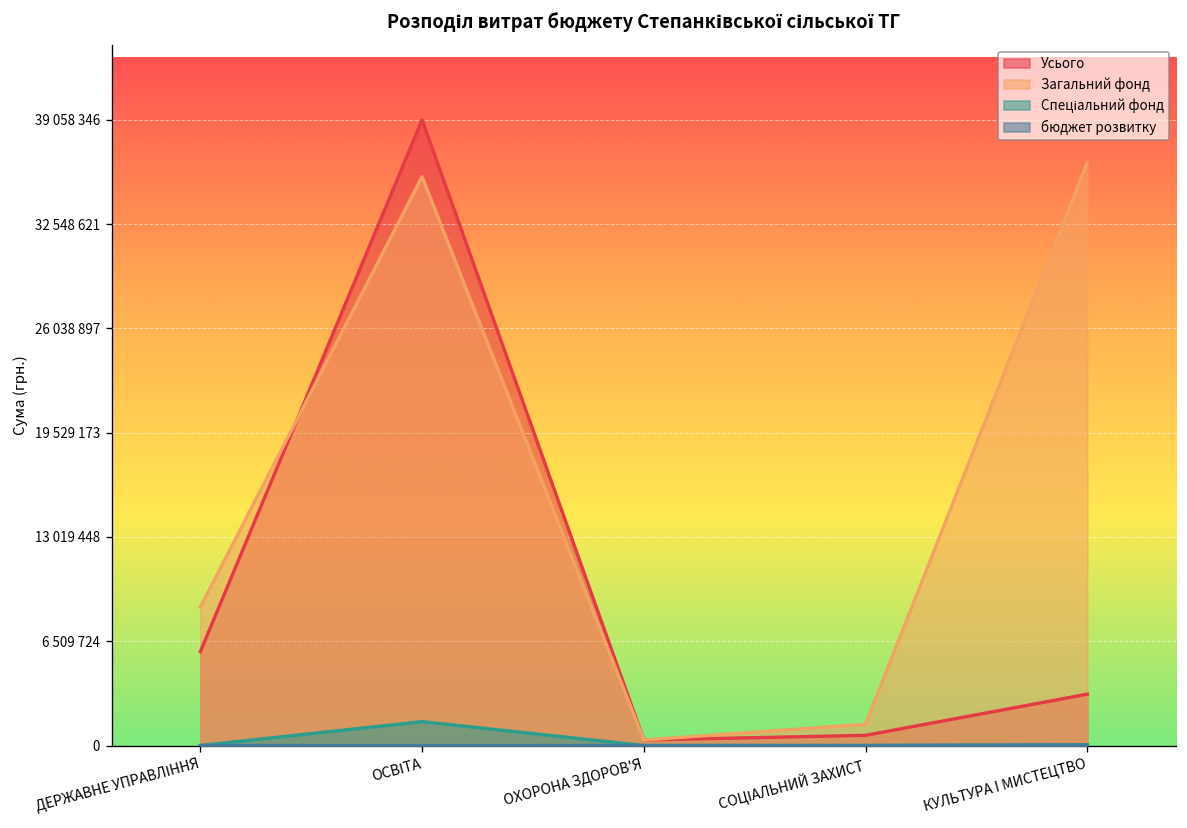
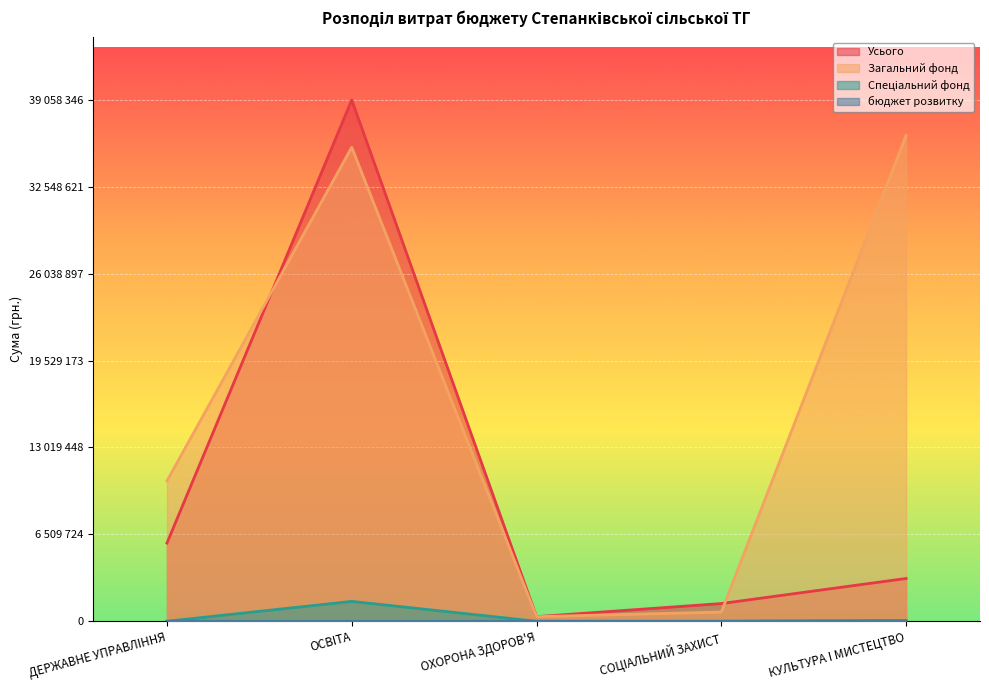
  {
    "Усього": {
      "ДЕРЖАВНЕ УПРАВЛІННЯ": 5900000,
      "ОСВІТА": 39100000,
-     "СОЦІАЛЬНИЙ ЗАХИСТ": 600000,
+     "СОЦІАЛЬНИЙ ЗАХИСТ": 1300000,
      "КУЛЬТУРА I МИСТЕЦТВО": 3200000
    },
    "Загальний фонд": {
-     "ДЕРЖАВНЕ УПРАВЛІННЯ": 8600000,
+     "ДЕРЖАВНЕ УПРАВЛІННЯ": 10500000,
      "ОСВІТА": 35500000,
-     "СОЦІАЛЬНИЙ ЗАХИСТ": 1300000,
+     "СОЦІАЛЬНИЙ ЗАХИСТ": 700000,
      "КУЛЬТУРА I МИСТЕЦТВО": 36400000
    }
  }
